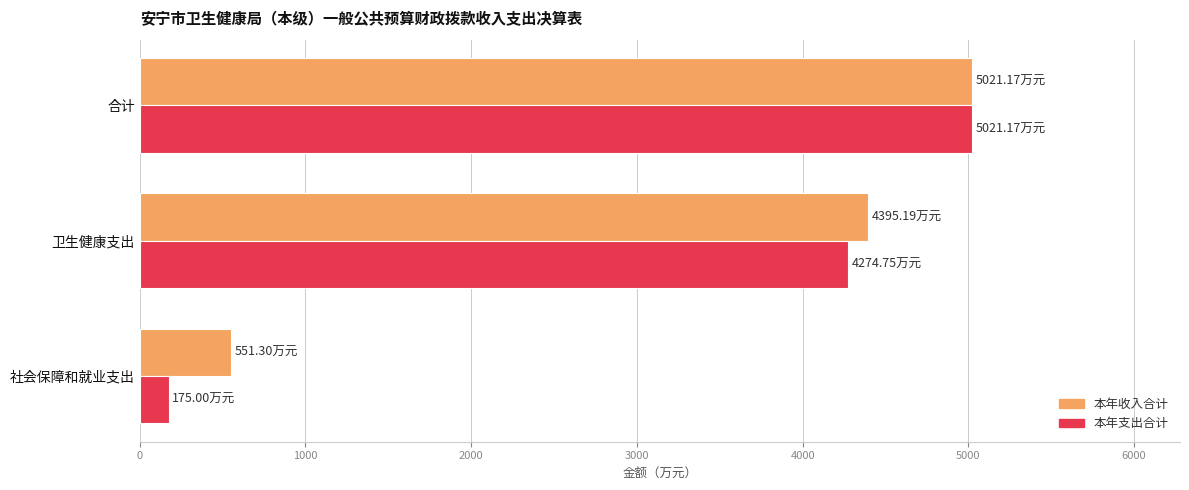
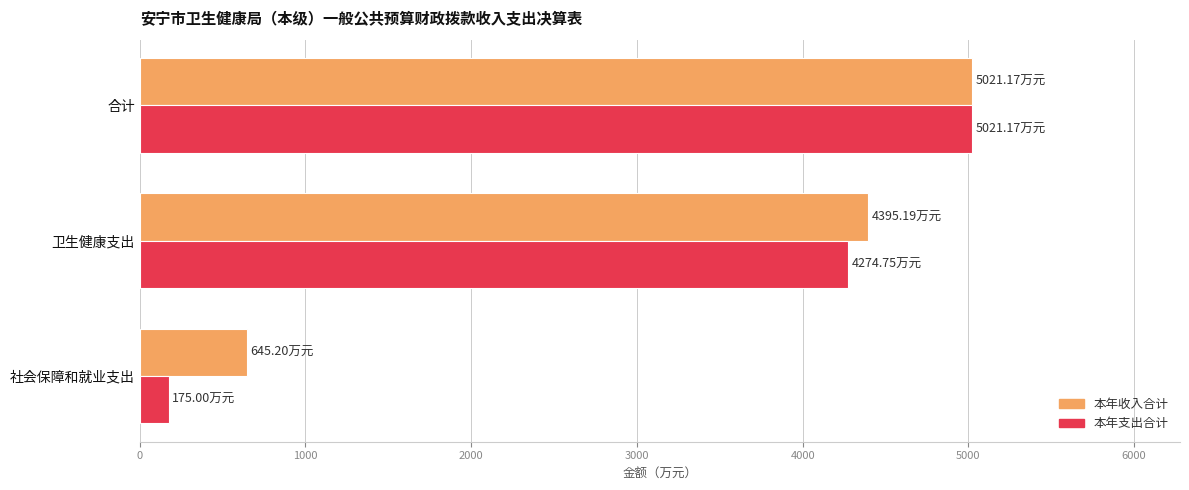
  {
    "本年收入合计": {
      "合计": 5021.17,
      "卫生健康支出": 4395.19,
-     "社会保障和就业支出": 551.30
+     "社会保障和就业支出": 645.20
    },
    "本年支出合计": {
      "合计": 5021.17,
      "卫生健康支出": 4274.75,
      "社会保障和就业支出": 175.00
    }
  }
